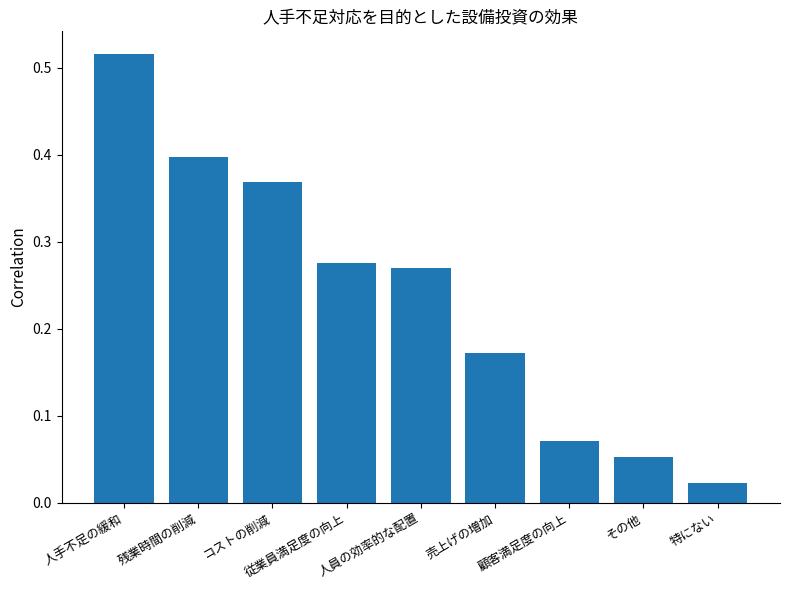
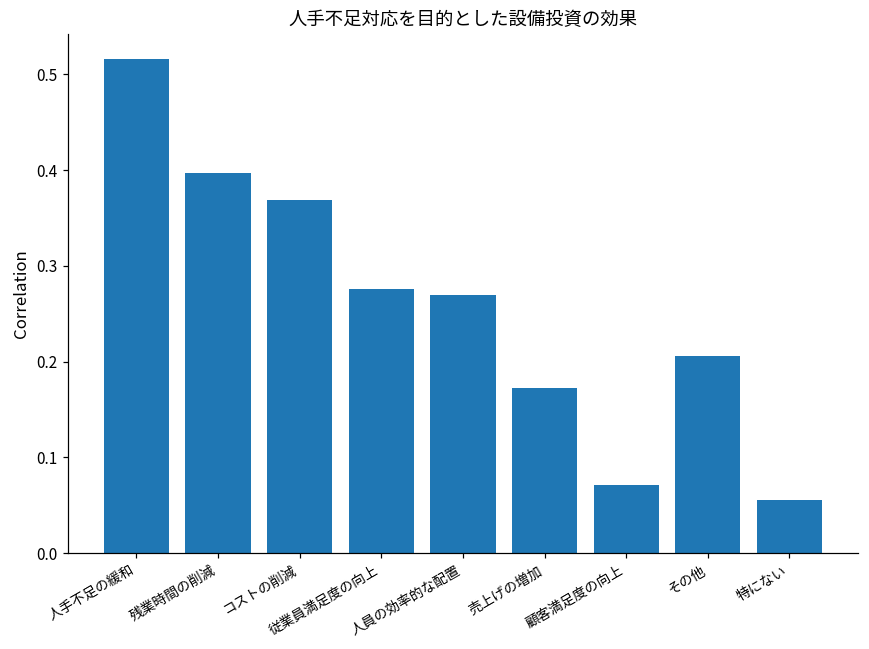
  {
    "人手不足の緩和": 0.52,
    "残業時間の削減": 0.40,
    "コストの削減": 0.37,
    "従業員満足度の向上": 0.28,
    "人員の効率的な配置": 0.27,
    "売上げの増加": 0.17,
    "顧客満足度の向上": 0.07,
-   "その他": 0.05,
-   "特にない": 0.02
+   "その他": 0.21,
+   "特にない": 0.06
  }
